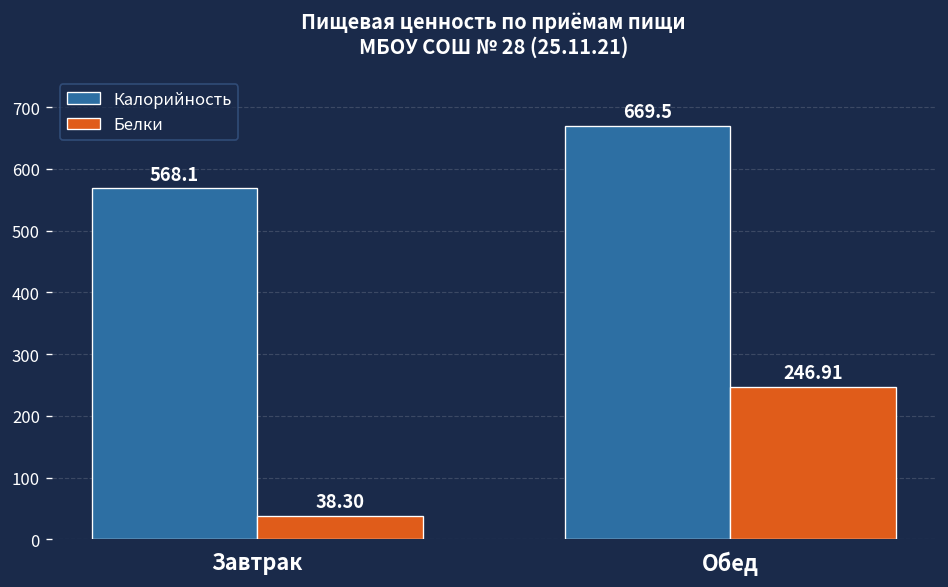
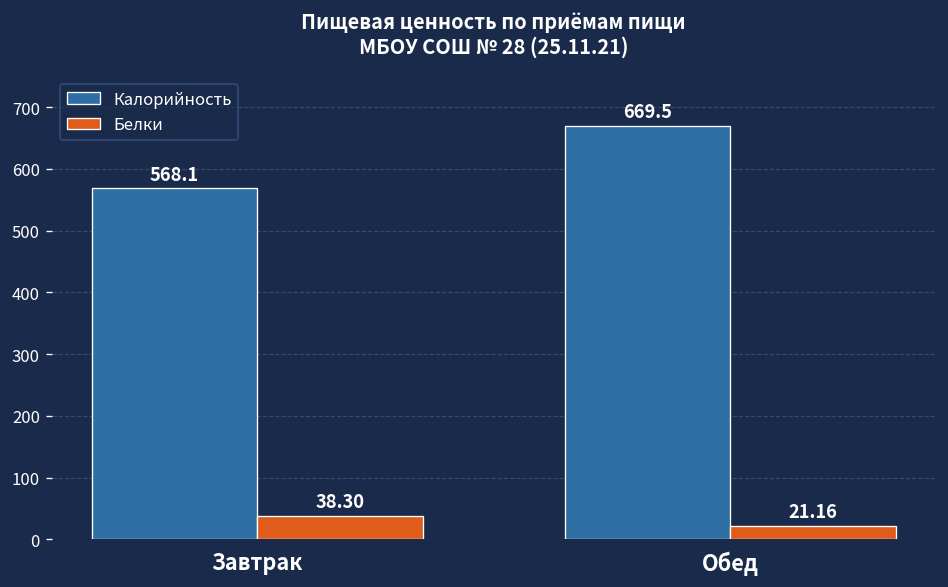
  {
    "Калорийность": {
      "Завтрак": 568.1,
      "Обед": 669.5
    },
    "Белки": {
      "Завтрак": 38.30,
-     "Обед": 246.91
+     "Обед": 21.16
    }
  }
